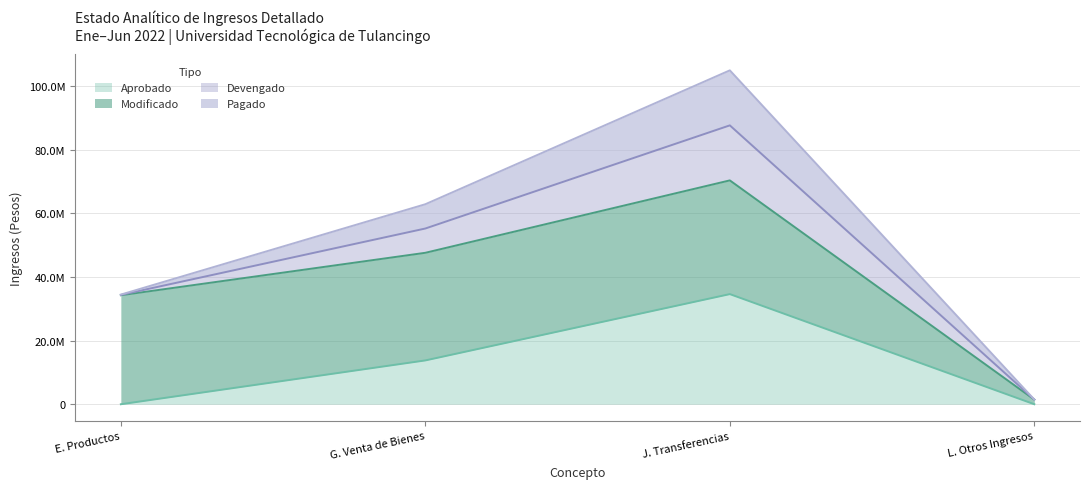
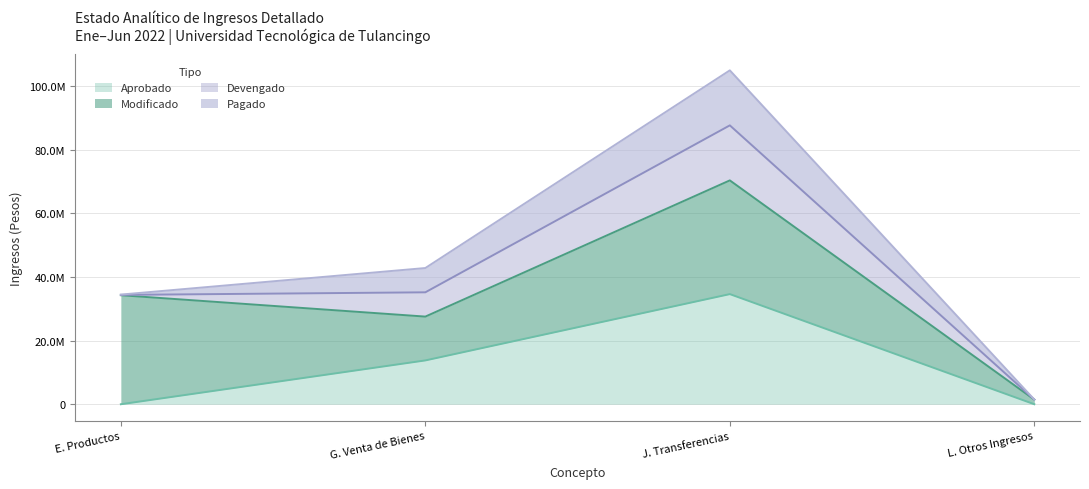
  {
    "Modificado": {
-     "G. Venta de Bienes": 34000000,
+     "G. Venta de Bienes": 14000000,
      "J. Transferencias": 36000000
    }
  }
